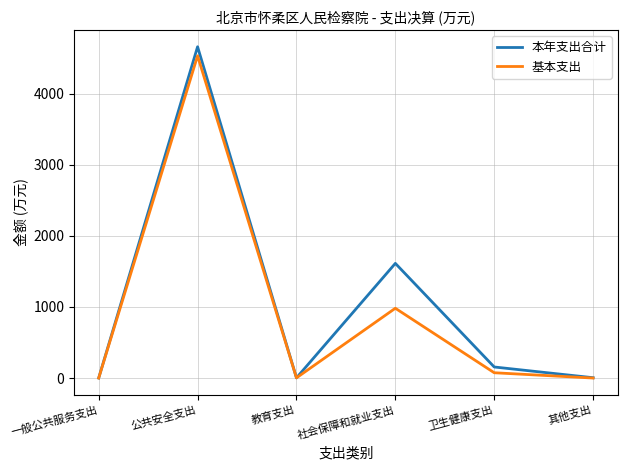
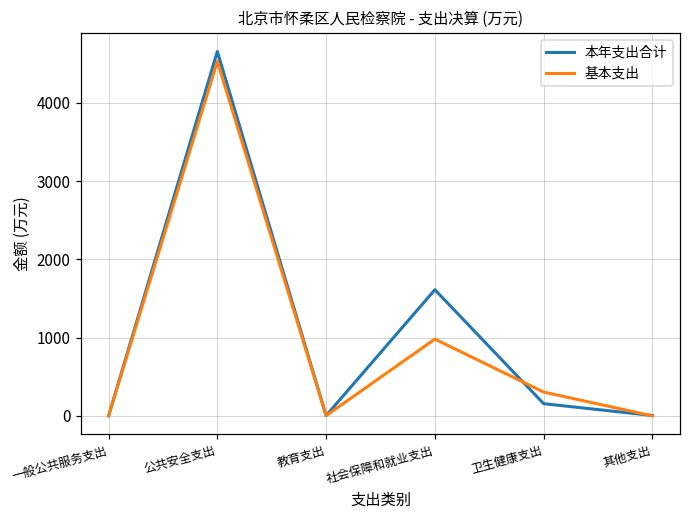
  {
    "本年支出合计": {
      "公共安全支出": 4700,
      "社会保障和就业支出": 1600,
      "卫生健康支出": 200
    },
    "基本支出": {
      "公共安全支出": 4500,
      "社会保障和就业支出": 1000,
-     "卫生健康支出": 100
+     "卫生健康支出": 300
    }
  }
